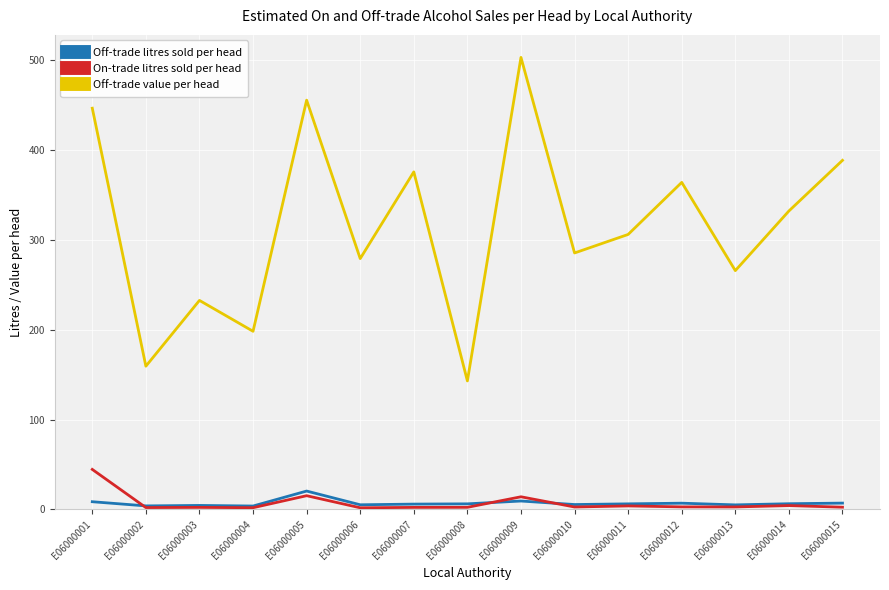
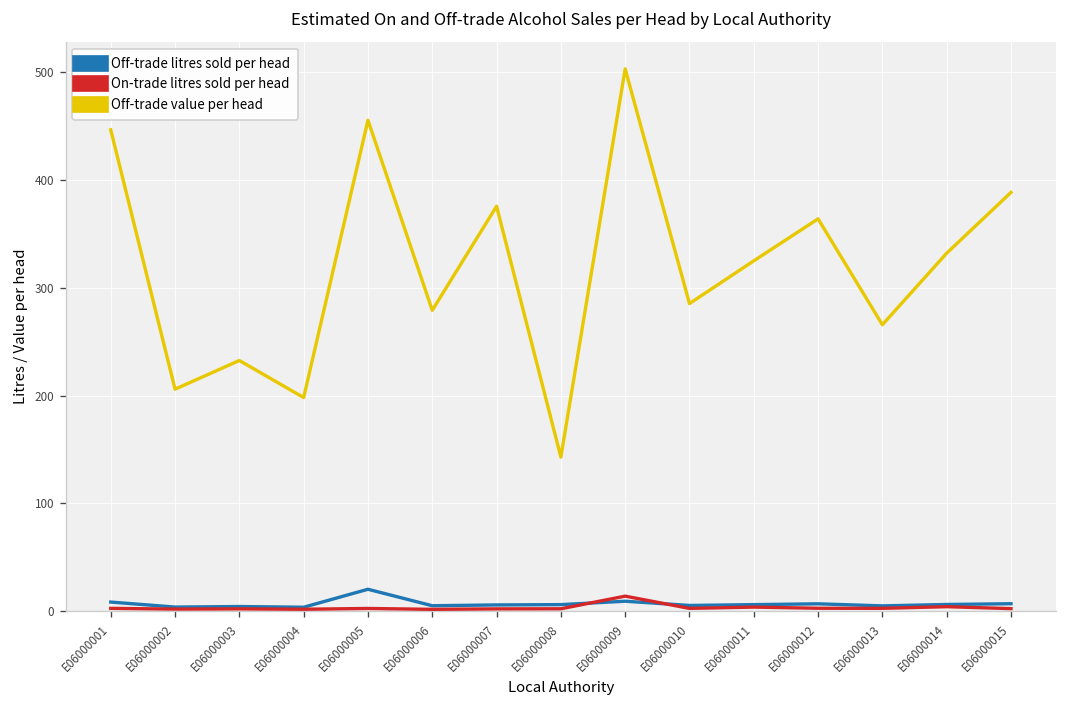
  {
    "Off-trade litres sold per head": {
      "E06000001": 10,
      "E06000005": 20,
      "E06000006": 10,
      "E06000007": 10,
      "E06000008": 10,
      "E06000009": 10,
      "E06000012": 10,
      "E06000015": 10
    },
    "On-trade litres sold per head": {
-     "E06000001": 40,
-     "E06000005": 20,
+     "E06000001": 0,
+     "E06000005": 0,
      "E06000006": 0,
      "E06000007": 0,
      "E06000008": 0,
      "E06000009": 10,
      "E06000012": 0,
      "E06000015": 0
    },
    "Off-trade value per head": {
      "E06000001": 450,
-     "E06000002": 160,
+     "E06000002": 210,
      "E06000003": 230,
      "E06000004": 200,
      "E06000005": 460,
      "E06000006": 280,
      "E06000007": 380,
      "E06000008": 140,
      "E06000009": 500,
      "E06000010": 290,
-     "E06000011": 310,
+     "E06000011": 320,
      "E06000012": 360,
      "E06000013": 270,
      "E06000014": 330,
      "E06000015": 390
    }
  }
